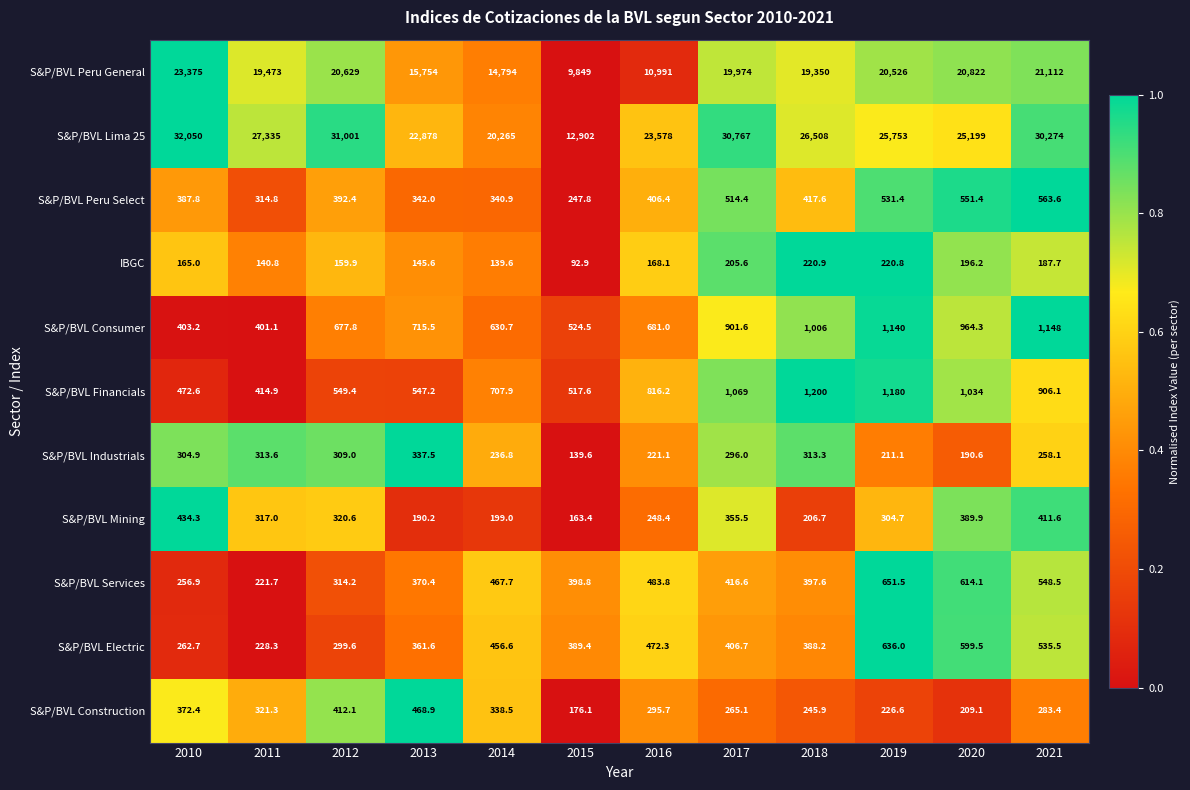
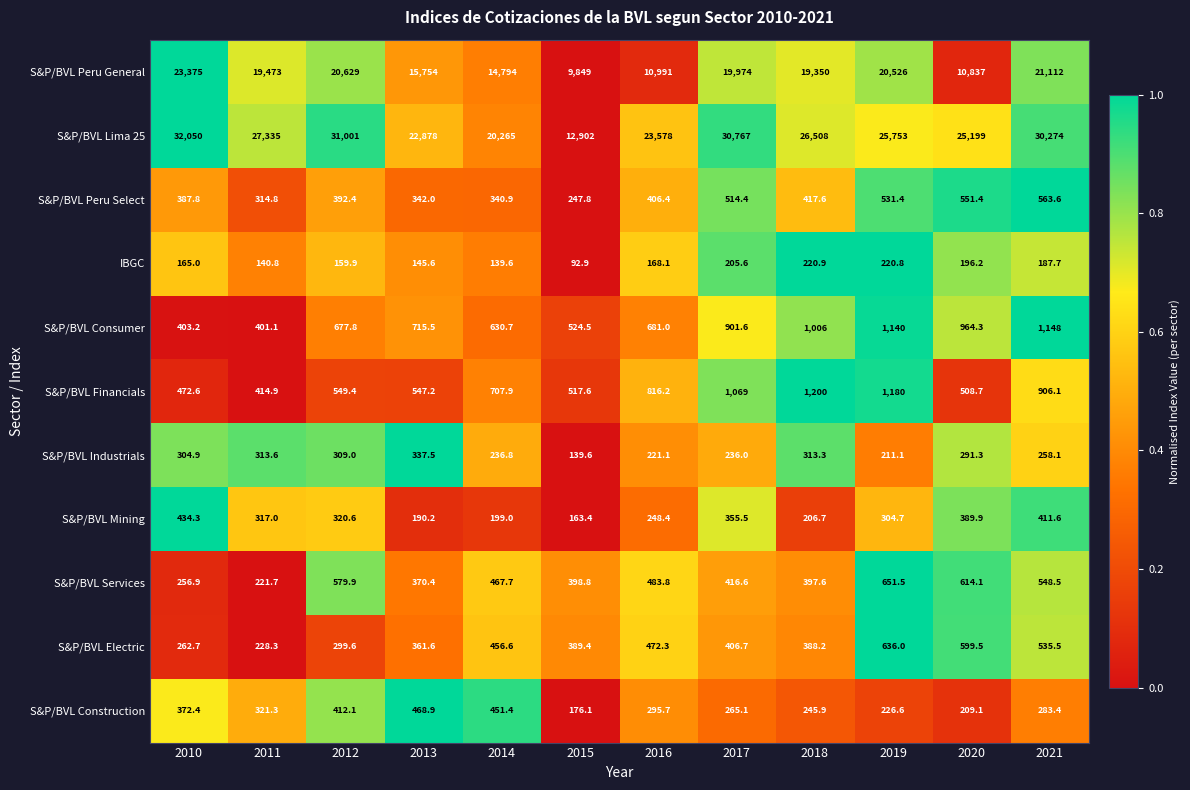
  {
    "S&P/BVL Peru General": {
      "2010": "23,375",
      "2011": "19,473",
      "2012": "20,629",
      "2013": "15,754",
      "2014": "14,794",
      "2015": "9,849",
      "2016": "10,991",
      "2017": "19,974",
      "2018": "19,350",
      "2019": "20,526",
-     "2020": "20,822",
+     "2020": "10,837",
      "2021": "21,112"
    },
    "S&P/BVL Lima 25": {
      "2010": "32,050",
      "2011": "27,335",
      "2012": "31,001",
      "2013": "22,878",
      "2014": "20,265",
      "2015": "12,902",
      "2016": "23,578",
      "2017": "30,767",
      "2018": "26,508",
      "2019": "25,753",
      "2020": "25,199",
      "2021": "30,274"
    },
    "S&P/BVL Peru Select": {
      "2010": "387.8",
      "2011": "314.8",
      "2012": "392.4",
      "2013": "342.0",
      "2014": "340.9",
      "2015": "247.8",
      "2016": "406.4",
      "2017": "514.4",
      "2018": "417.6",
      "2019": "531.4",
      "2020": "551.4",
      "2021": "563.6"
    },
    "IBGC": {
      "2010": "165.0",
      "2011": "140.8",
      "2012": "159.9",
      "2013": "145.6",
      "2014": "139.6",
      "2015": "92.9",
      "2016": "168.1",
      "2017": "205.6",
      "2018": "220.9",
      "2019": "220.8",
      "2020": "196.2",
      "2021": "187.7"
    },
    "S&P/BVL Consumer": {
      "2010": "403.2",
      "2011": "401.1",
      "2012": "677.8",
      "2013": "715.5",
      "2014": "630.7",
      "2015": "524.5",
      "2016": "681.0",
      "2017": "901.6",
      "2018": "1,006",
      "2019": "1,140",
      "2020": "964.3",
      "2021": "1,148"
    },
    "S&P/BVL Financials": {
      "2010": "472.6",
      "2011": "414.9",
      "2012": "549.4",
      "2013": "547.2",
      "2014": "707.9",
      "2015": "517.6",
      "2016": "816.2",
      "2017": "1,069",
      "2018": "1,200",
      "2019": "1,180",
-     "2020": "1,034",
+     "2020": "508.7",
      "2021": "906.1"
    },
    "S&P/BVL Industrials": {
      "2010": "304.9",
      "2011": "313.6",
      "2012": "309.0",
      "2013": "337.5",
      "2014": "236.8",
      "2015": "139.6",
      "2016": "221.1",
-     "2017": "296.0",
+     "2017": "236.0",
      "2018": "313.3",
      "2019": "211.1",
-     "2020": "190.6",
+     "2020": "291.3",
      "2021": "258.1"
    },
    "S&P/BVL Mining": {
      "2010": "434.3",
      "2011": "317.0",
      "2012": "320.6",
      "2013": "190.2",
      "2014": "199.0",
      "2015": "163.4",
      "2016": "248.4",
      "2017": "355.5",
      "2018": "206.7",
      "2019": "304.7",
      "2020": "389.9",
      "2021": "411.6"
    },
    "S&P/BVL Services": {
      "2010": "256.9",
      "2011": "221.7",
-     "2012": "314.2",
+     "2012": "579.9",
      "2013": "370.4",
      "2014": "467.7",
      "2015": "398.8",
      "2016": "483.8",
      "2017": "416.6",
      "2018": "397.6",
      "2019": "651.5",
      "2020": "614.1",
      "2021": "548.5"
    },
    "S&P/BVL Electric": {
      "2010": "262.7",
      "2011": "228.3",
      "2012": "299.6",
      "2013": "361.6",
      "2014": "456.6",
      "2015": "389.4",
      "2016": "472.3",
      "2017": "406.7",
      "2018": "388.2",
      "2019": "636.0",
      "2020": "599.5",
      "2021": "535.5"
    },
    "S&P/BVL Construction": {
      "2010": "372.4",
      "2011": "321.3",
      "2012": "412.1",
      "2013": "468.9",
-     "2014": "338.5",
+     "2014": "451.4",
      "2015": "176.1",
      "2016": "295.7",
      "2017": "265.1",
      "2018": "245.9",
      "2019": "226.6",
      "2020": "209.1",
      "2021": "283.4"
    }
  }
